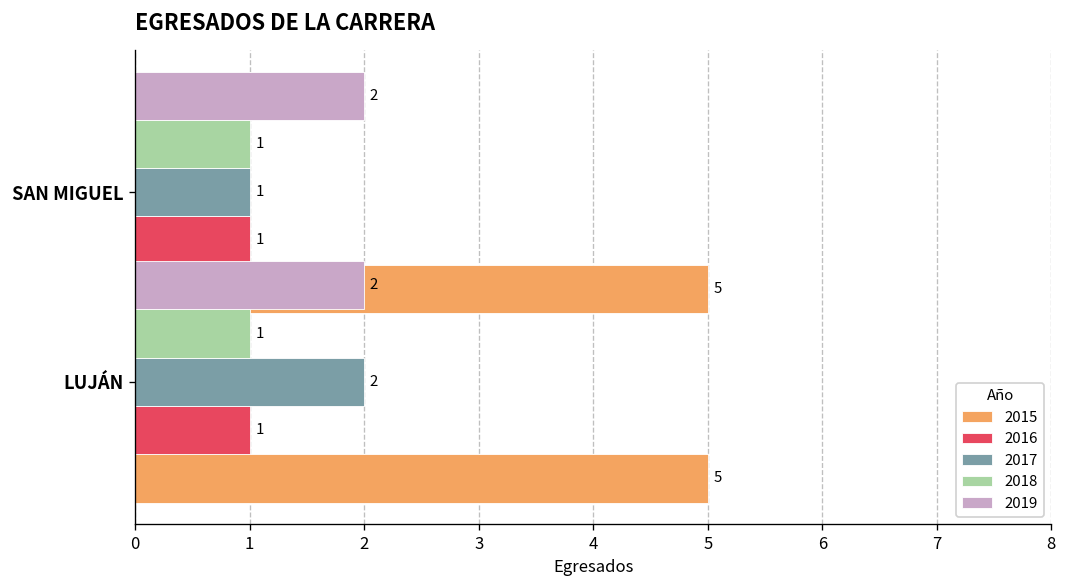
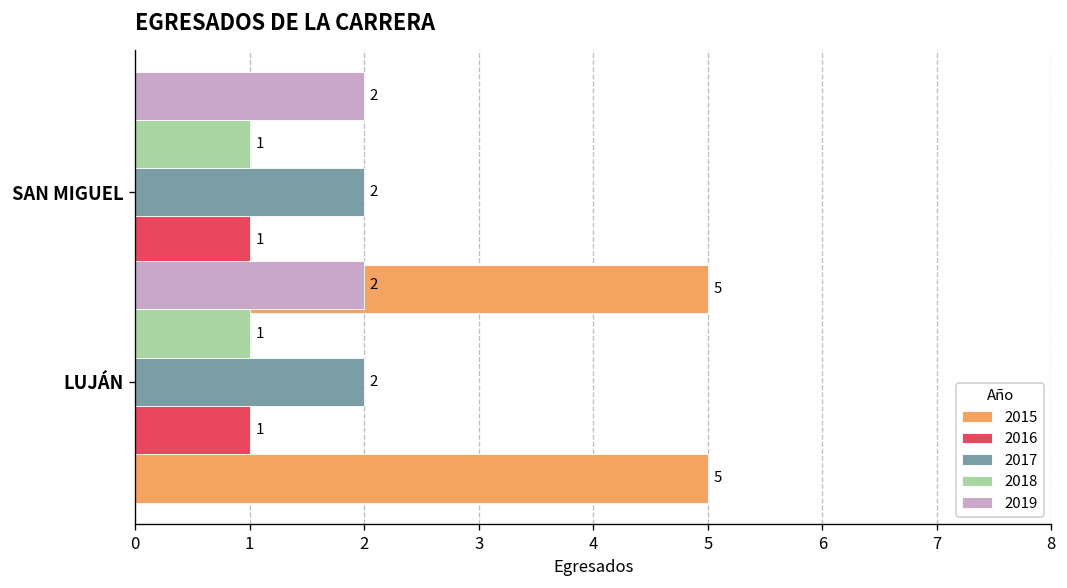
  {
    "2016": {
      "SAN MIGUEL": 1,
      "LUJÁN": 1
    },
    "2017": {
-     "SAN MIGUEL": 1,
+     "SAN MIGUEL": 2,
      "LUJÁN": 2
    },
    "2018": {
      "SAN MIGUEL": 1,
      "LUJÁN": 1
    }
  }
